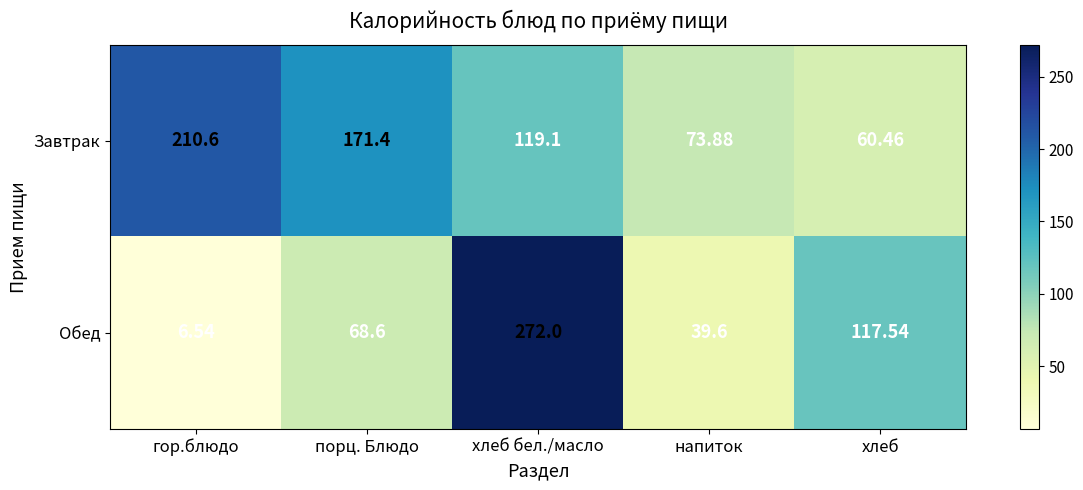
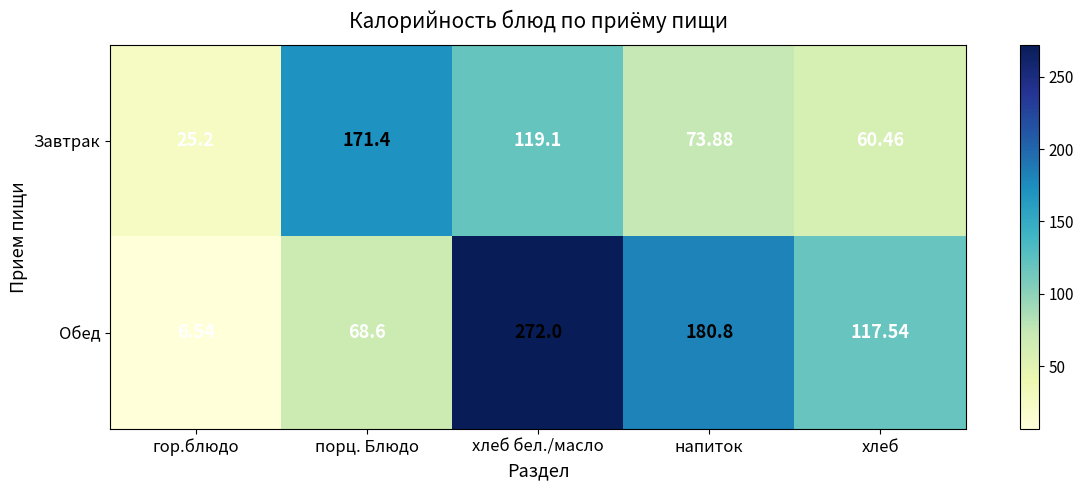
  {
    "Завтрак": {
-     "гор.блюдо": 210.6,
+     "гор.блюдо": 25.2,
      "порц. Блюдо": 171.4,
      "хлеб бел./масло": 119.1,
      "напиток": 73.88,
      "хлеб": 60.46
    },
    "Обед": {
      "порц. Блюдо": 68.6,
      "хлеб бел./масло": 272.0,
-     "напиток": 39.6,
+     "напиток": 180.8,
      "хлеб": 117.54
    }
  }
